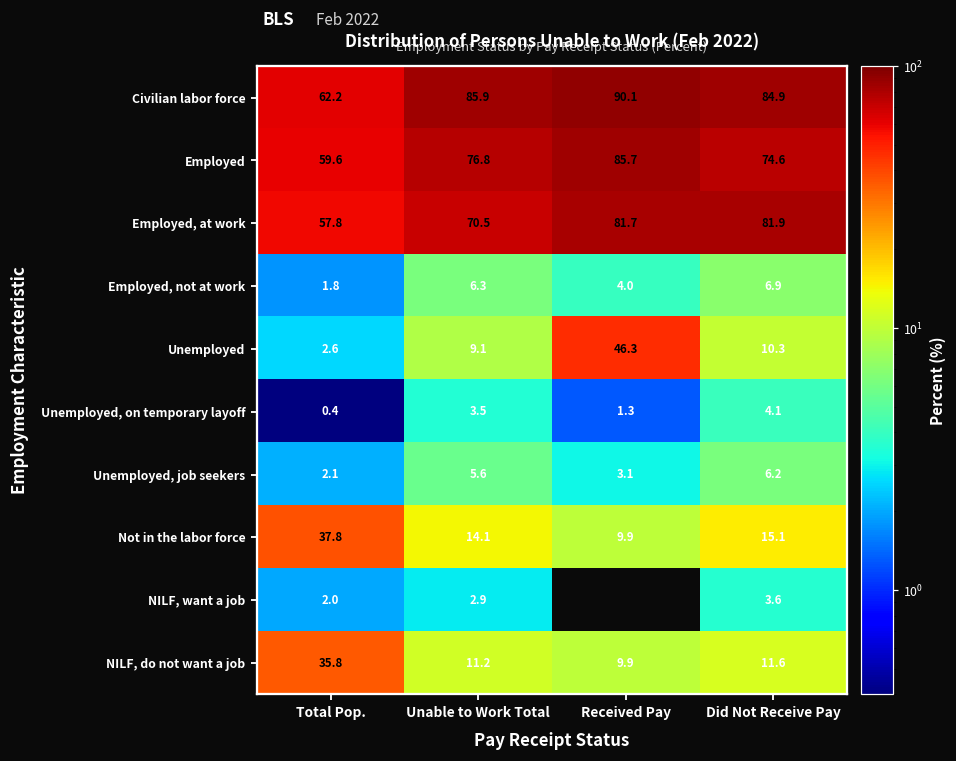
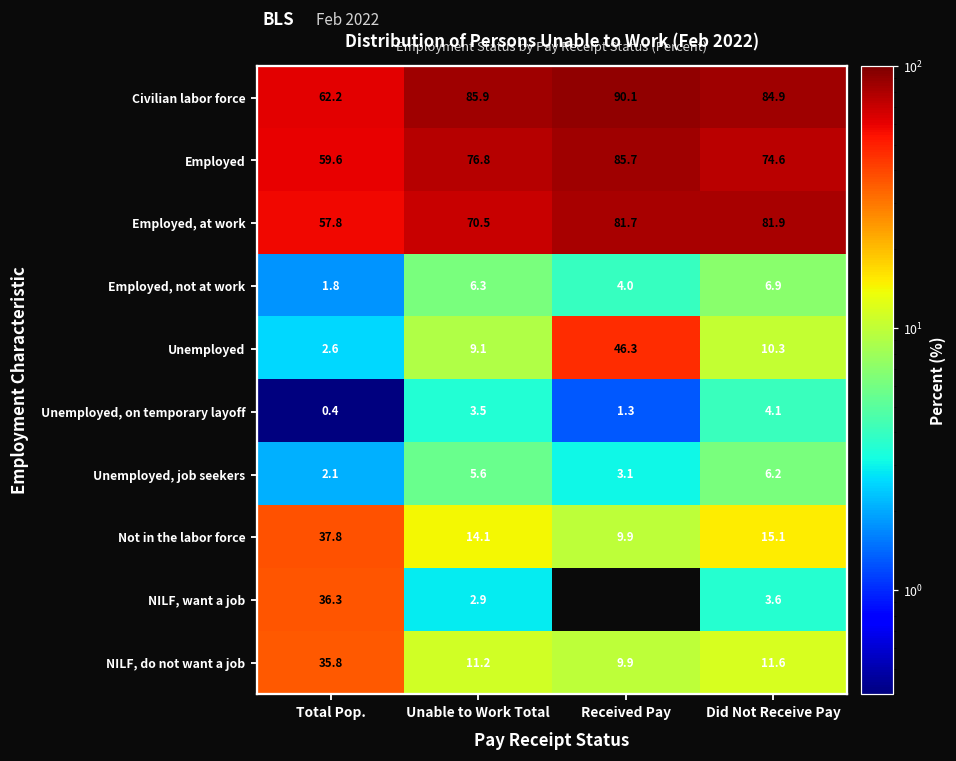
  {
    "Civilian labor force": {
      "Total Pop.": 62.2,
      "Unable to Work Total": 85.9,
      "Received Pay": 90.1,
      "Did Not Receive Pay": 84.9
    },
    "Employed": {
      "Total Pop.": 59.6,
      "Unable to Work Total": 76.8,
      "Received Pay": 85.7,
      "Did Not Receive Pay": 74.6
    },
    "Employed, at work": {
      "Total Pop.": 57.8,
      "Unable to Work Total": 70.5,
      "Received Pay": 81.7,
      "Did Not Receive Pay": 81.9
    },
    "Employed, not at work": {
      "Total Pop.": 1.8,
      "Unable to Work Total": 6.3,
      "Received Pay": 4.0,
      "Did Not Receive Pay": 6.9
    },
    "Unemployed": {
      "Total Pop.": 2.6,
      "Unable to Work Total": 9.1,
      "Received Pay": 46.3,
      "Did Not Receive Pay": 10.3
    },
    "Unemployed, on temporary layoff": {
      "Total Pop.": 0.4,
      "Unable to Work Total": 3.5,
      "Received Pay": 1.3,
      "Did Not Receive Pay": 4.1
    },
    "Unemployed, job seekers": {
      "Total Pop.": 2.1,
      "Unable to Work Total": 5.6,
      "Received Pay": 3.1,
      "Did Not Receive Pay": 6.2
    },
    "Not in the labor force": {
      "Total Pop.": 37.8,
      "Unable to Work Total": 14.1,
      "Received Pay": 9.9,
      "Did Not Receive Pay": 15.1
    },
    "NILF, want a job": {
-     "Total Pop.": 2.0,
+     "Total Pop.": 36.3,
      "Unable to Work Total": 2.9,
      "Did Not Receive Pay": 3.6
    },
    "NILF, do not want a job": {
      "Total Pop.": 35.8,
      "Unable to Work Total": 11.2,
      "Received Pay": 9.9,
      "Did Not Receive Pay": 11.6
    }
  }
